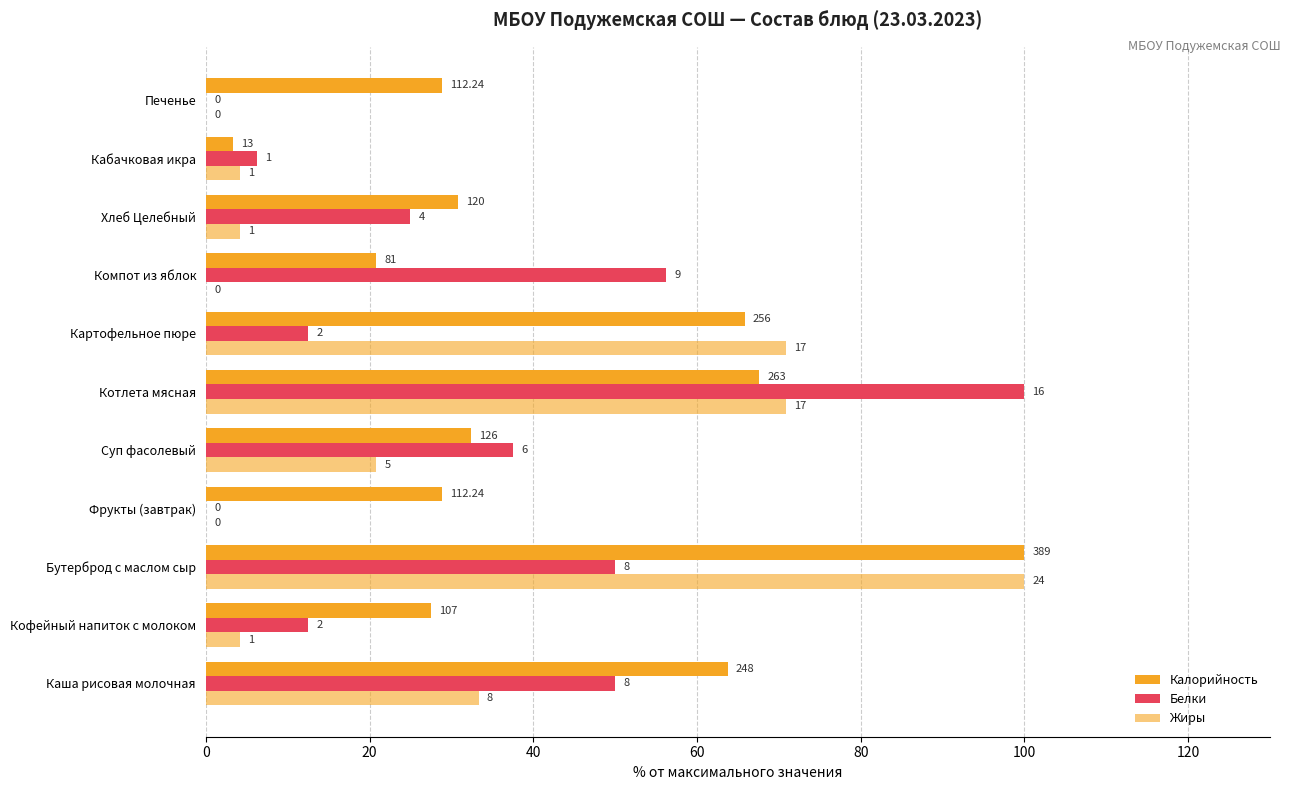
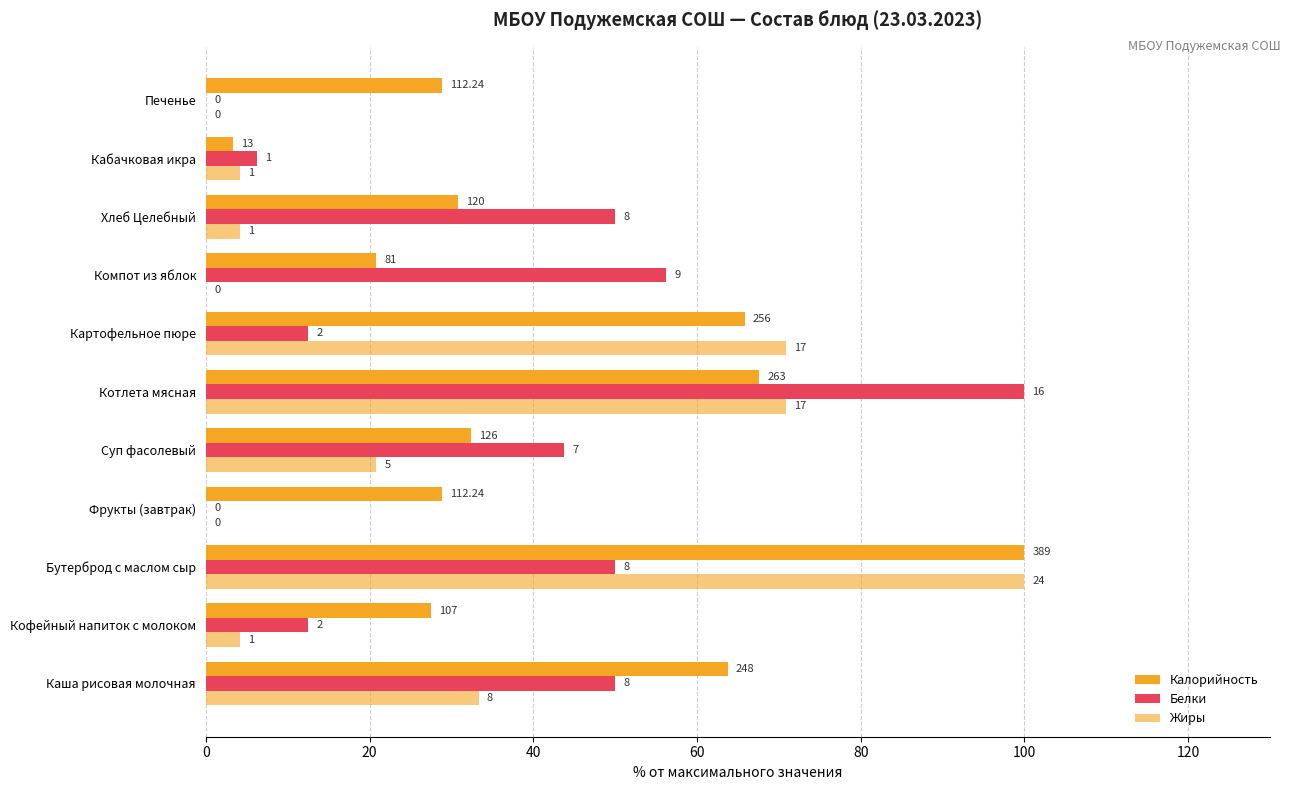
  {
    "Белки": {
      "Печенье": 0,
-     "Хлеб Целебный": 4,
-     "Суп фасолевый": 6,
+     "Хлеб Целебный": 8,
+     "Суп фасолевый": 7,
      "Фрукты (завтрак)": 0
    }
  }
